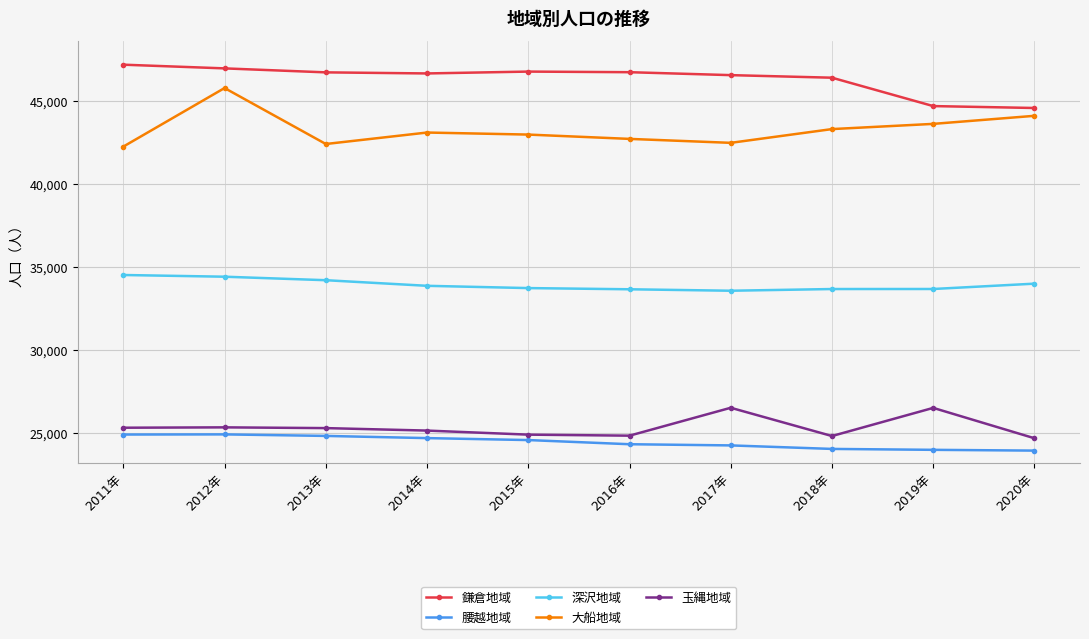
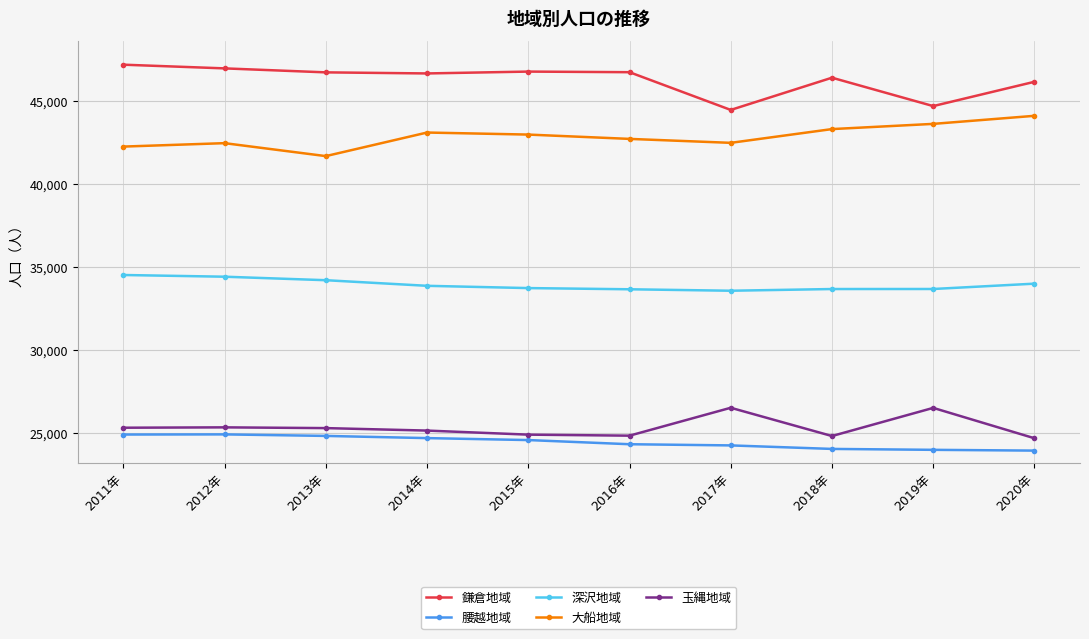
  {
    "鎌倉地域": {
      "2011年": "47,200",
      "2012年": "47,000",
      "2013年": "46,700",
      "2014年": "46,700",
      "2015年": "46,800",
      "2016年": "46,800",
-     "2017年": "46,600",
+     "2017年": "44,500",
      "2018年": "46,400",
      "2019年": "44,700",
-     "2020年": "44,600"
+     "2020年": "46,200"
    },
    "大船地域": {
      "2011年": "42,300",
-     "2012年": "45,800",
-     "2013年": "42,400",
+     "2012年": "42,500",
+     "2013年": "41,700",
      "2014年": "43,100",
      "2015年": "43,000",
      "2016年": "42,700",
      "2017年": "42,500",
      "2018年": "43,300",
      "2019年": "43,600",
      "2020年": "44,100"
    },
    "玉縄地域": {
      "2011年": "25,300",
      "2012年": "25,300",
      "2013年": "25,300",
      "2014年": "25,200",
      "2015年": "24,900",
      "2016年": "24,800",
      "2017年": "26,500",
      "2018年": "24,800",
      "2019年": "26,500",
      "2020年": "24,700"
    }
  }
